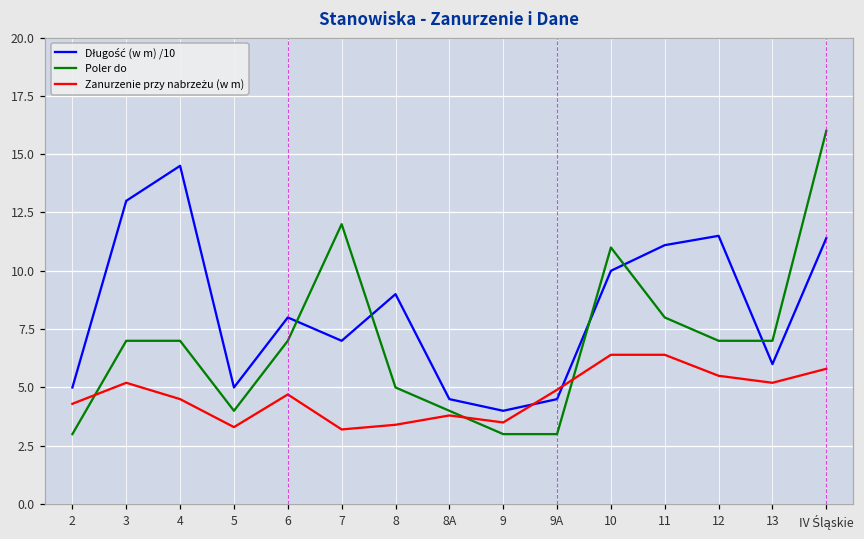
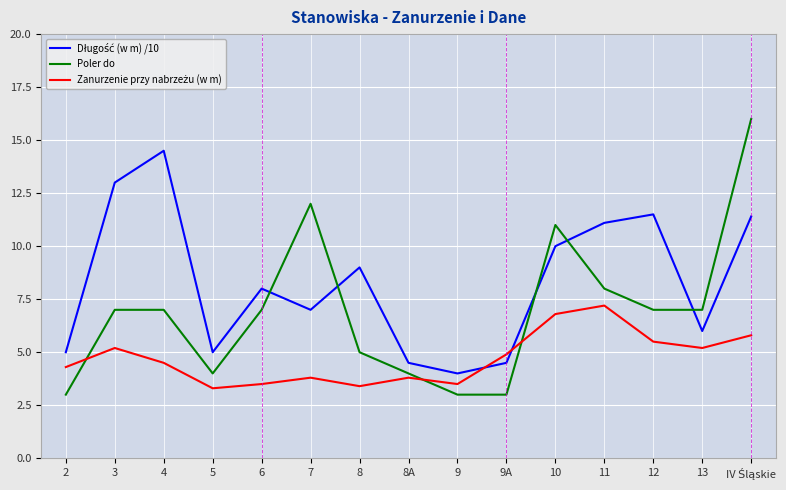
  {
    "Długość (w m) /10": {
      "2": 5.0,
      "3": 13.0,
      "4": 14.5,
      "5": 5.0,
      "6": 8.0,
      "7": 7.0,
      "8": 9.0,
      "8A": 4.5,
      "9": 4.0,
      "9A": 4.5,
      "10": 10.0,
      "11": 11.1,
      "12": 11.5,
      "13": 6.0,
      "IV Śląskie": 11.4
    },
    "Poler do": {
      "2": 3.0,
      "3": 7.0,
      "4": 7.0,
      "5": 4.0,
      "6": 7.0,
      "7": 12.0,
      "8": 5.0,
      "8A": 4.0,
      "9": 3.0,
      "9A": 3.0,
      "10": 11.0,
      "11": 8.0,
      "12": 7.0,
      "13": 7.0,
      "IV Śląskie": 16.0
    },
    "Zanurzenie przy nabrzeżu (w m)": {
      "2": 4.3,
      "3": 5.2,
      "4": 4.5,
      "5": 3.3,
-     "6": 4.7,
-     "7": 3.2,
+     "6": 3.5,
+     "7": 3.8,
      "8": 3.4,
      "8A": 3.8,
      "9": 3.5,
      "9A": 4.9,
-     "10": 6.4,
-     "11": 6.4,
+     "10": 6.8,
+     "11": 7.2,
      "12": 5.5,
      "13": 5.2,
      "IV Śląskie": 5.8
    }
  }
